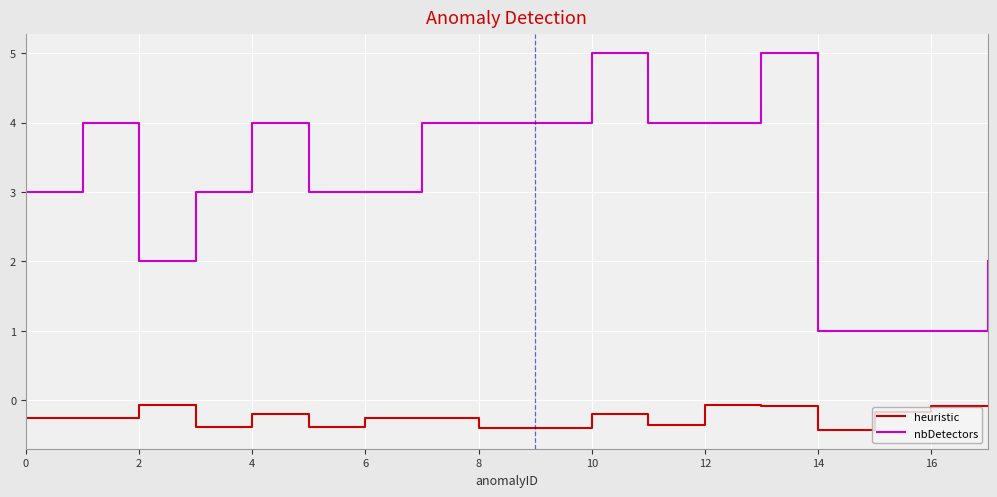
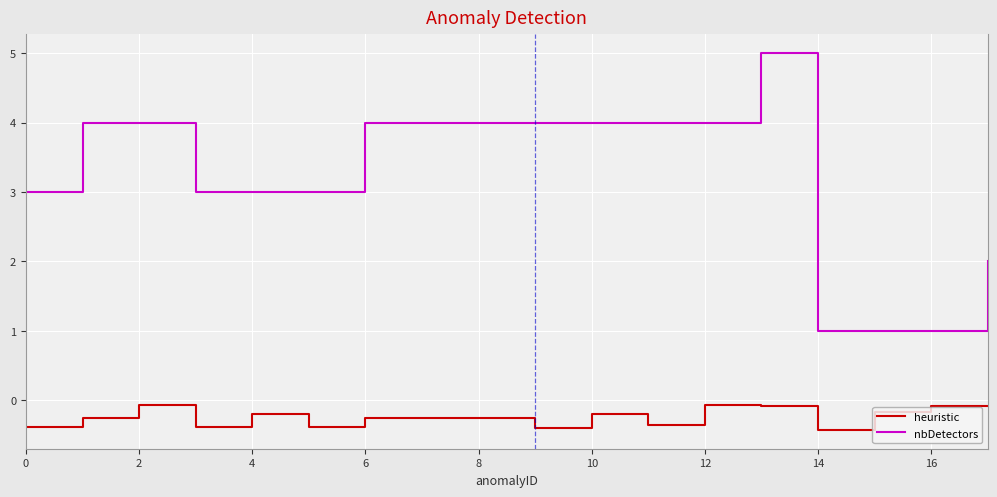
  {
    "heuristic": {
-     "0": -0.3,
+     "0": -0.4,
      "2": -0.1,
      "4": -0.2,
      "6": -0.2,
-     "8": -0.4,
+     "8": -0.3,
      "10": -0.2,
      "12": -0.1,
      "14": -0.4,
      "16": -0.1
    },
    "nbDetectors": {
      "0": 3,
-     "2": 2,
-     "4": 4,
-     "6": 3,
+     "2": 4,
+     "4": 3,
+     "6": 4,
      "8": 4,
-     "10": 5,
+     "10": 4,
      "12": 4,
      "14": 1,
      "16": 1
    }
  }
